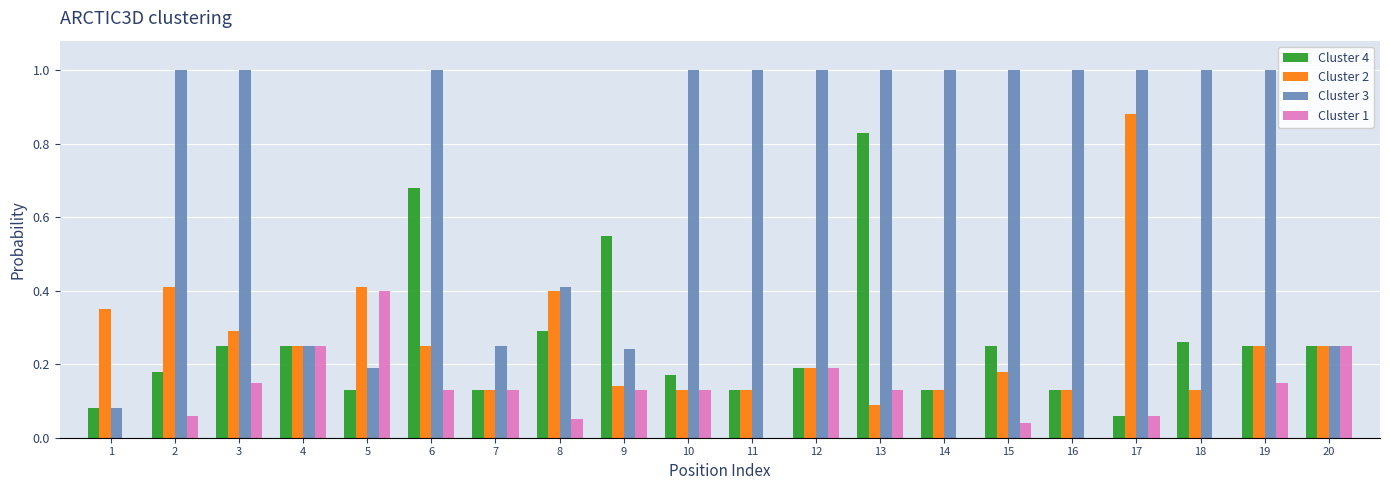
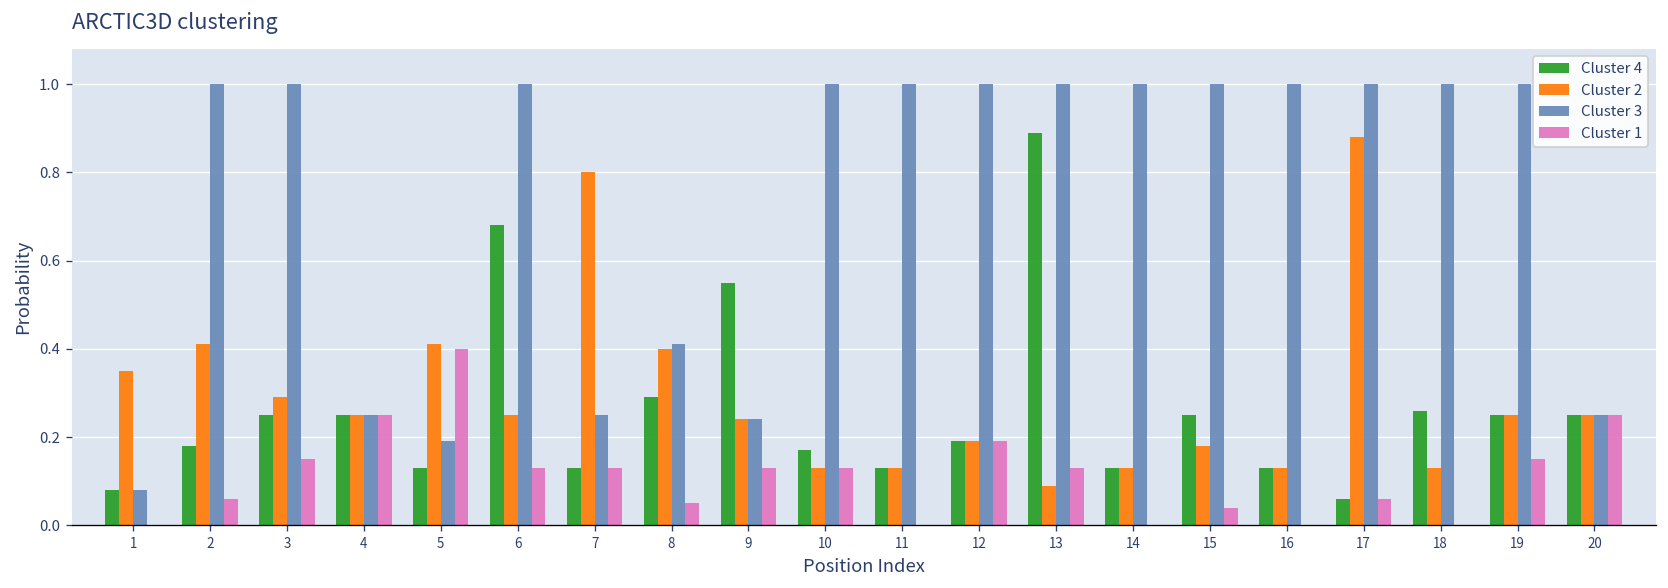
  {
    "Cluster 4": {
      "1": 0.08,
      "2": 0.18,
      "3": 0.25,
      "4": 0.25,
      "5": 0.13,
      "6": 0.68,
      "7": 0.13,
      "8": 0.29,
      "9": 0.55,
      "10": 0.17,
      "11": 0.13,
      "12": 0.19,
-     "13": 0.83,
+     "13": 0.89,
      "14": 0.13,
      "15": 0.25,
      "16": 0.13,
      "17": 0.06,
      "18": 0.26,
      "19": 0.25,
      "20": 0.25
    },
    "Cluster 2": {
      "1": 0.35,
      "2": 0.41,
      "3": 0.29,
      "4": 0.25,
      "5": 0.41,
      "6": 0.25,
-     "7": 0.13,
+     "7": 0.80,
      "8": 0.40,
-     "9": 0.14,
+     "9": 0.24,
      "10": 0.13,
      "11": 0.13,
      "12": 0.19,
      "13": 0.09,
      "14": 0.13,
      "15": 0.18,
      "16": 0.13,
      "17": 0.88,
      "18": 0.13,
      "19": 0.25,
      "20": 0.25
    },
    "Cluster 3": {
      "1": 0.08,
      "2": 1.00,
      "3": 1.00,
      "4": 0.25,
      "5": 0.19,
      "6": 1.00,
      "7": 0.25,
      "8": 0.41,
      "9": 0.24,
      "10": 1.00,
      "11": 1.00,
      "12": 1.00,
      "13": 1.00,
      "14": 1.00,
      "15": 1.00,
      "16": 1.00,
      "17": 1.00,
      "18": 1.00,
      "19": 1.00,
      "20": 0.25
    },
    "Cluster 1": {
      "1": 0.00,
      "2": 0.06,
      "3": 0.15,
      "4": 0.25,
      "5": 0.40,
      "6": 0.13,
      "7": 0.13,
      "8": 0.05,
      "9": 0.13,
      "10": 0.13,
      "11": 0.00,
      "12": 0.19,
      "13": 0.13,
      "14": 0.00,
      "15": 0.04,
      "16": 0.00,
      "17": 0.06,
      "18": 0.00,
      "19": 0.15,
      "20": 0.25
    }
  }
